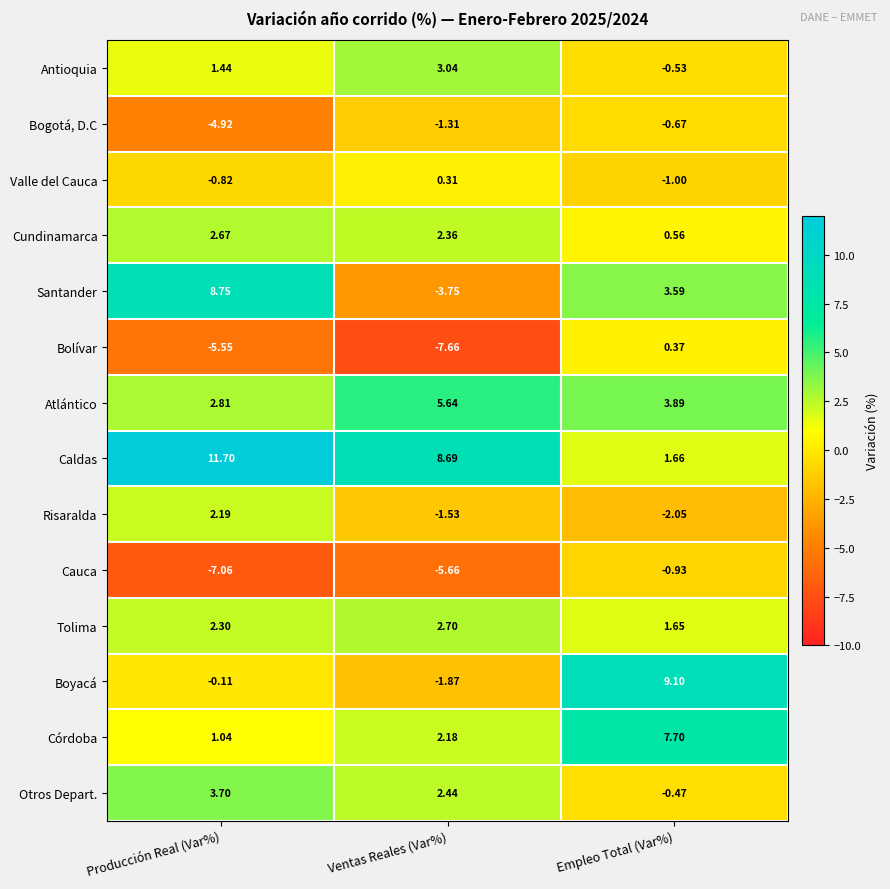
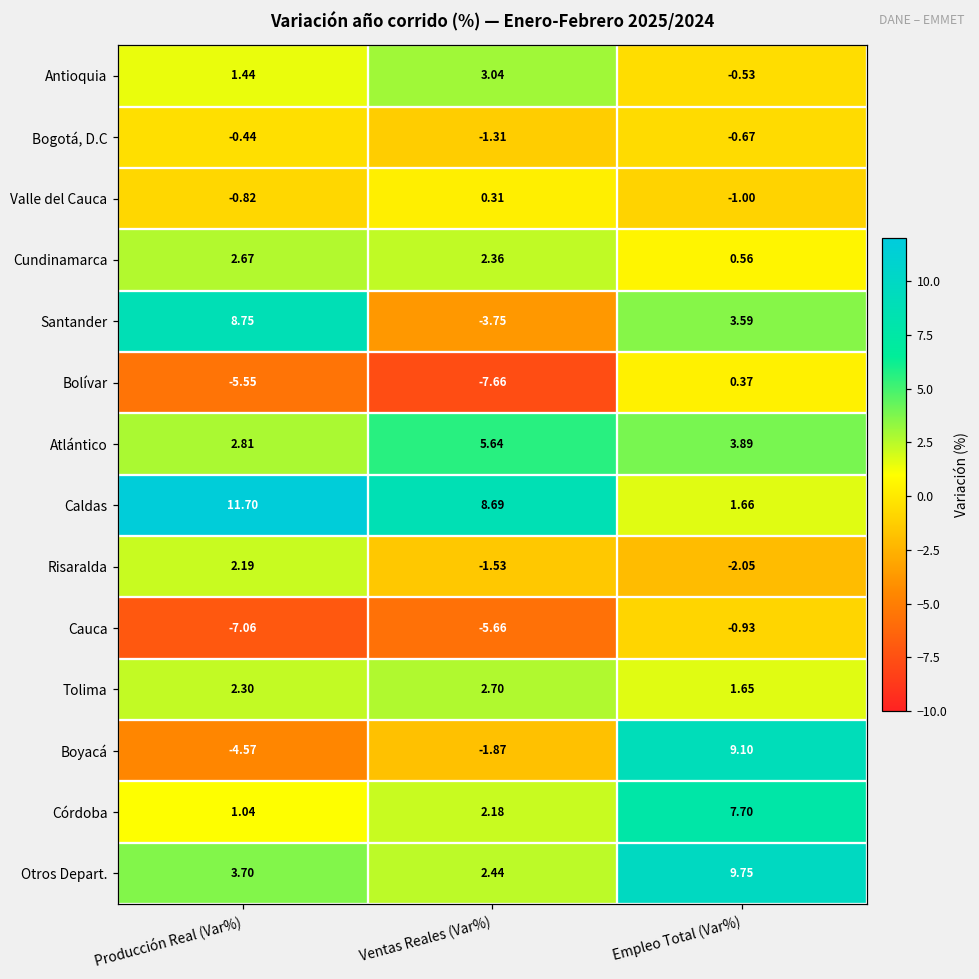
  {
    "Antioquia": {
      "Producción Real (Var%)": 1.44,
      "Ventas Reales (Var%)": 3.04,
      "Empleo Total (Var%)": -0.53
    },
    "Bogotá, D.C": {
-     "Producción Real (Var%)": -4.92,
+     "Producción Real (Var%)": -0.44,
      "Ventas Reales (Var%)": -1.31,
      "Empleo Total (Var%)": -0.67
    },
    "Valle del Cauca": {
      "Producción Real (Var%)": -0.82,
      "Ventas Reales (Var%)": 0.31,
      "Empleo Total (Var%)": -1.00
    },
    "Cundinamarca": {
      "Producción Real (Var%)": 2.67,
      "Ventas Reales (Var%)": 2.36,
      "Empleo Total (Var%)": 0.56
    },
    "Santander": {
      "Producción Real (Var%)": 8.75,
      "Ventas Reales (Var%)": -3.75,
      "Empleo Total (Var%)": 3.59
    },
    "Bolívar": {
      "Producción Real (Var%)": -5.55,
      "Ventas Reales (Var%)": -7.66,
      "Empleo Total (Var%)": 0.37
    },
    "Atlántico": {
      "Producción Real (Var%)": 2.81,
      "Ventas Reales (Var%)": 5.64,
      "Empleo Total (Var%)": 3.89
    },
    "Caldas": {
      "Producción Real (Var%)": 11.70,
      "Ventas Reales (Var%)": 8.69,
      "Empleo Total (Var%)": 1.66
    },
    "Risaralda": {
      "Producción Real (Var%)": 2.19,
      "Ventas Reales (Var%)": -1.53,
      "Empleo Total (Var%)": -2.05
    },
    "Cauca": {
      "Producción Real (Var%)": -7.06,
      "Ventas Reales (Var%)": -5.66,
      "Empleo Total (Var%)": -0.93
    },
    "Tolima": {
      "Producción Real (Var%)": 2.30,
      "Ventas Reales (Var%)": 2.70,
      "Empleo Total (Var%)": 1.65
    },
    "Boyacá": {
-     "Producción Real (Var%)": -0.11,
+     "Producción Real (Var%)": -4.57,
      "Ventas Reales (Var%)": -1.87,
      "Empleo Total (Var%)": 9.10
    },
    "Córdoba": {
      "Producción Real (Var%)": 1.04,
      "Ventas Reales (Var%)": 2.18,
      "Empleo Total (Var%)": 7.70
    },
    "Otros Depart.": {
      "Producción Real (Var%)": 3.70,
      "Ventas Reales (Var%)": 2.44,
-     "Empleo Total (Var%)": -0.47
+     "Empleo Total (Var%)": 9.75
    }
  }
